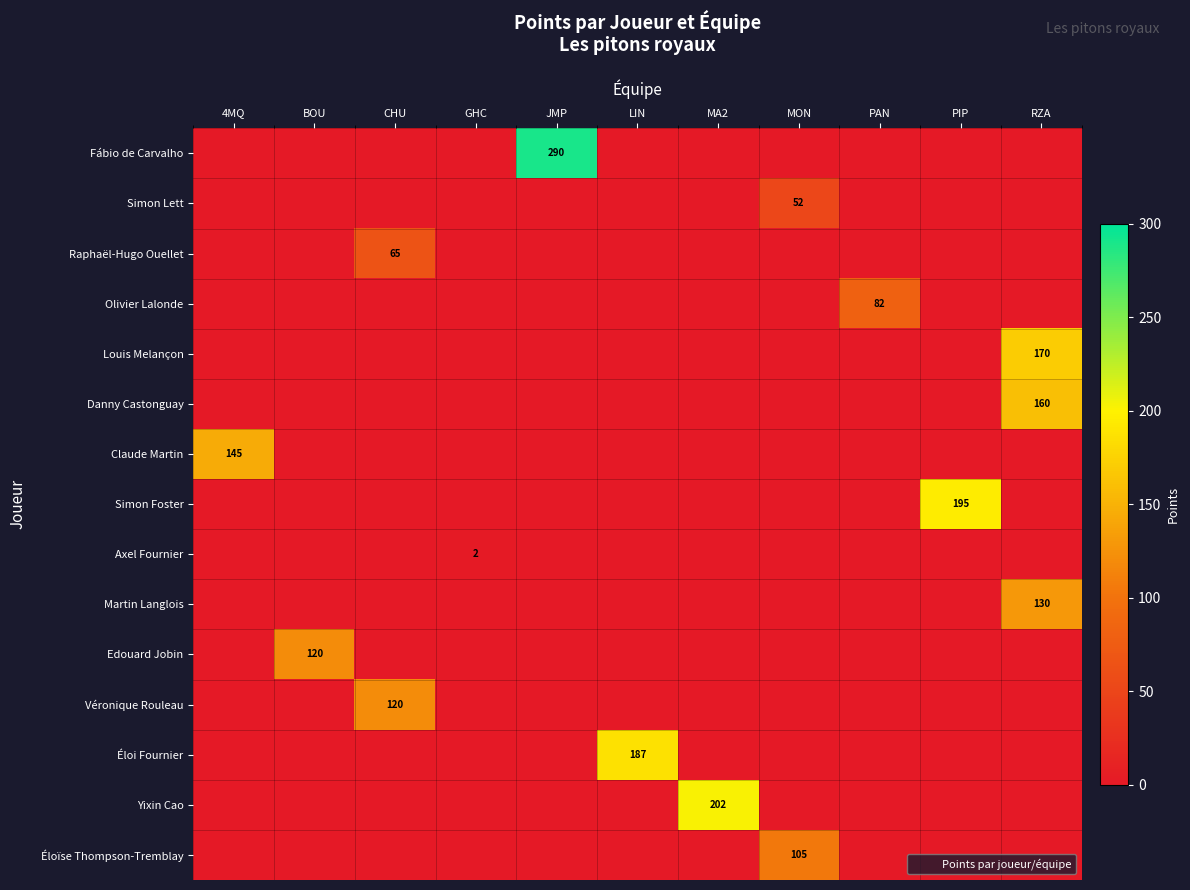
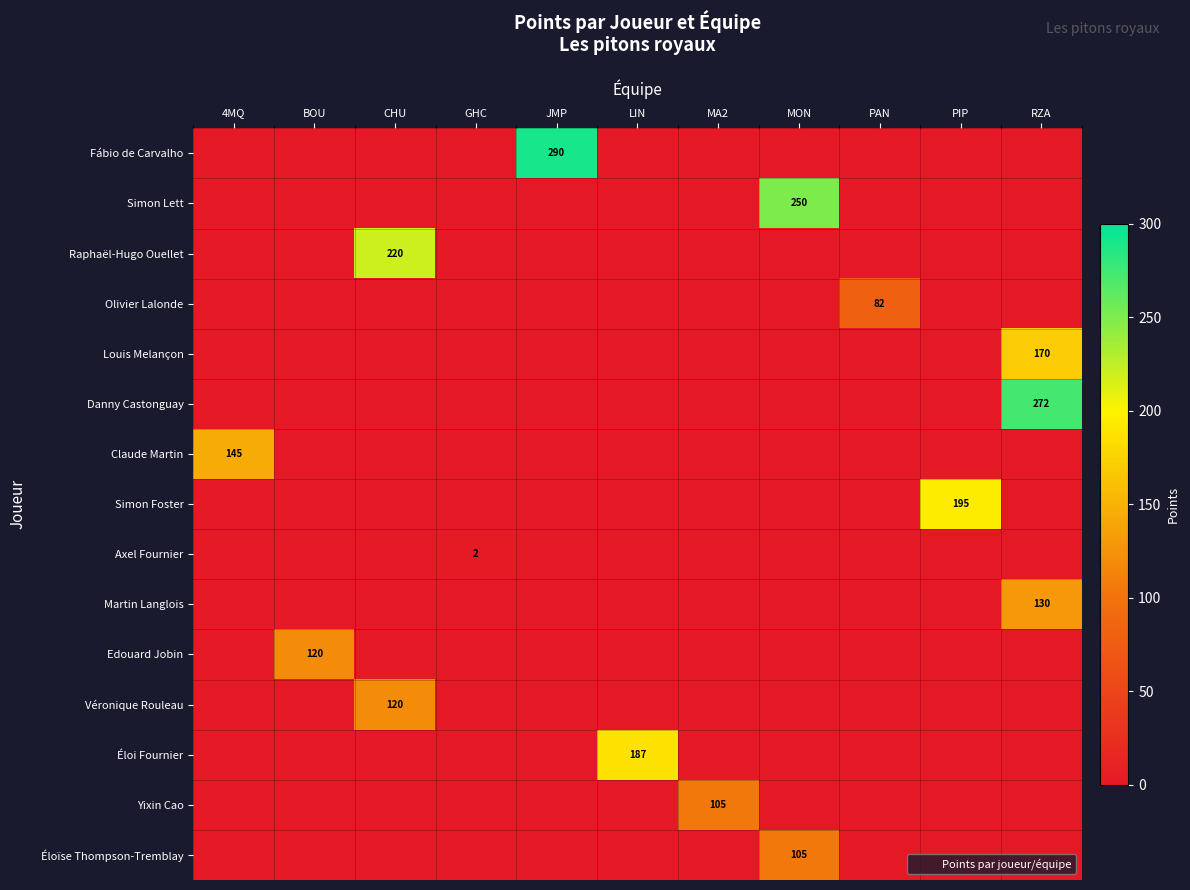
  {
    "Fábio de Carvalho": {
      "JMP": 290
    },
    "Simon Lett": {
-     "MON": 52
+     "MON": 250
    },
    "Raphaël-Hugo Ouellet": {
-     "CHU": 65
+     "CHU": 220
    },
    "Olivier Lalonde": {
      "PAN": 82
    },
    "Louis Melançon": {
      "RZA": 170
    },
    "Danny Castonguay": {
-     "RZA": 160
+     "RZA": 272
    },
    "Claude Martin": {
      "4MQ": 145
    },
    "Simon Foster": {
      "PIP": 195
    },
    "Axel Fournier": {
      "GHC": 2
    },
    "Martin Langlois": {
      "RZA": 130
    },
    "Edouard Jobin": {
      "BOU": 120
    },
    "Véronique Rouleau": {
      "CHU": 120
    },
    "Éloi Fournier": {
      "LIN": 187
    },
    "Yixin Cao": {
-     "MA2": 202
+     "MA2": 105
    },
    "Éloïse Thompson-Tremblay": {
      "MON": 105
    }
  }
